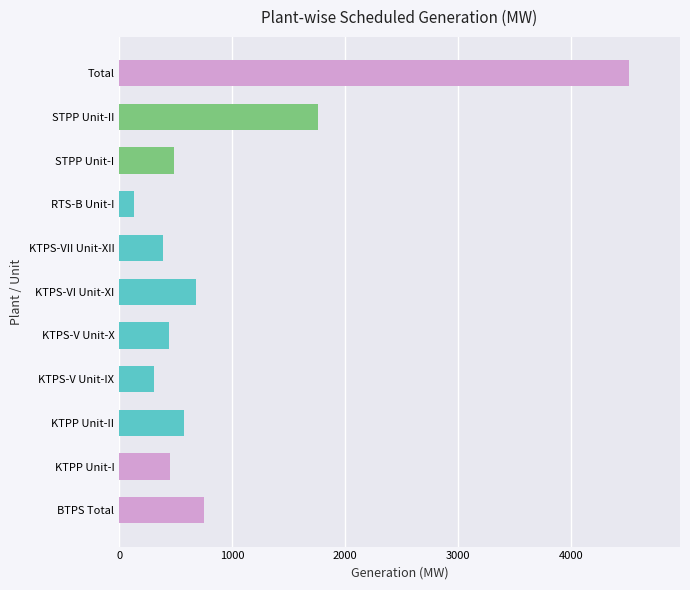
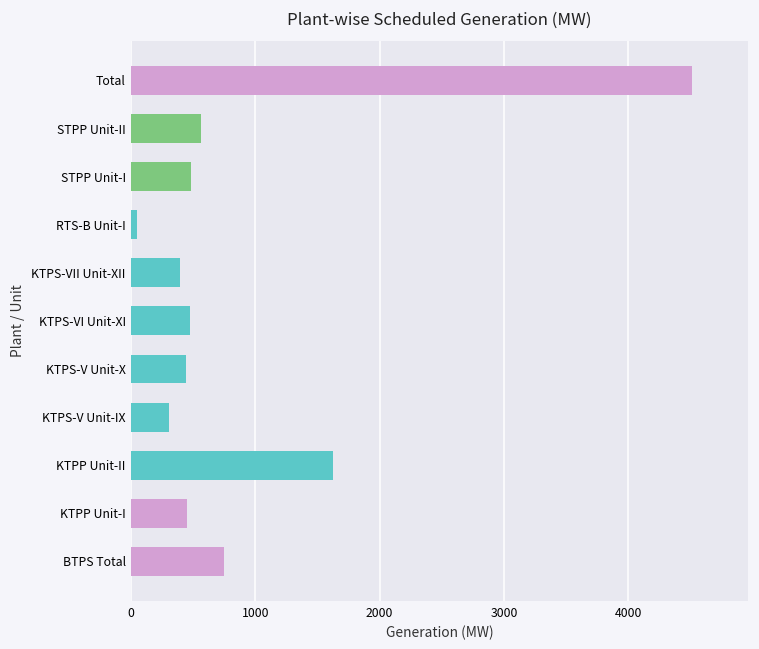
  {
    "Total": 4510,
-   "STPP Unit-II": 1760,
+   "STPP Unit-II": 570,
    "STPP Unit-I": 480,
-   "RTS-B Unit-I": 130,
+   "RTS-B Unit-I": 50,
    "KTPS-VII Unit-XII": 390,
-   "KTPS-VI Unit-XI": 680,
+   "KTPS-VI Unit-XI": 480,
    "KTPS-V Unit-X": 440,
    "KTPS-V Unit-IX": 310,
-   "KTPP Unit-II": 570,
+   "KTPP Unit-II": 1630,
    "KTPP Unit-I": 450,
    "BTPS Total": 750
  }
